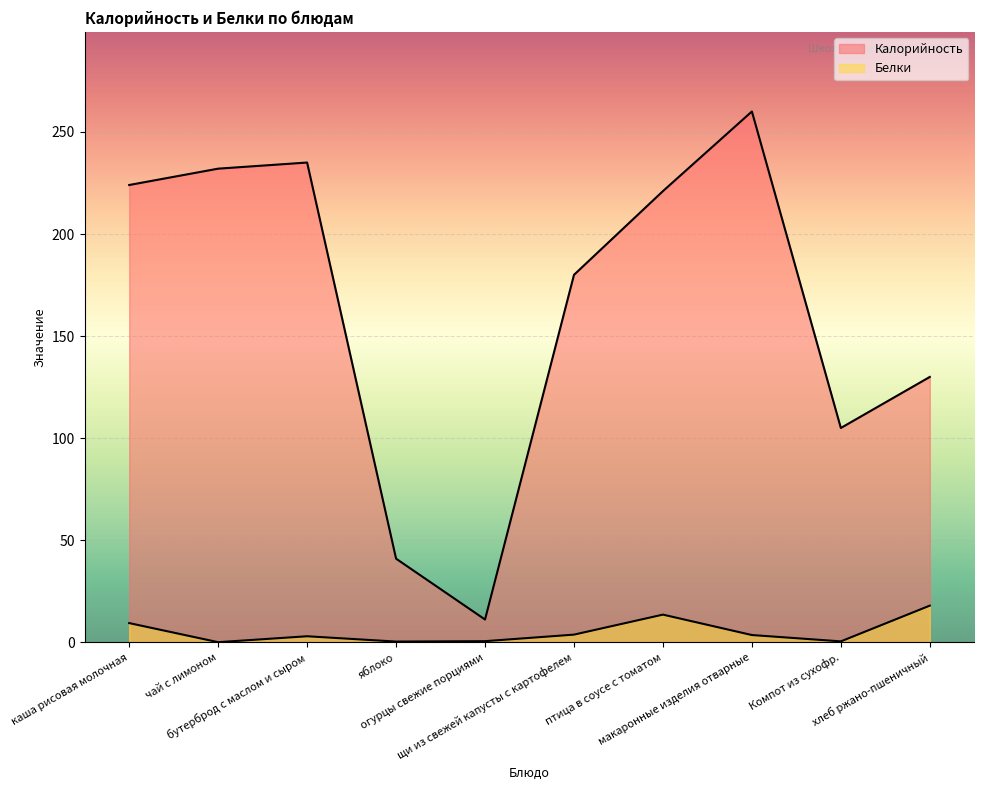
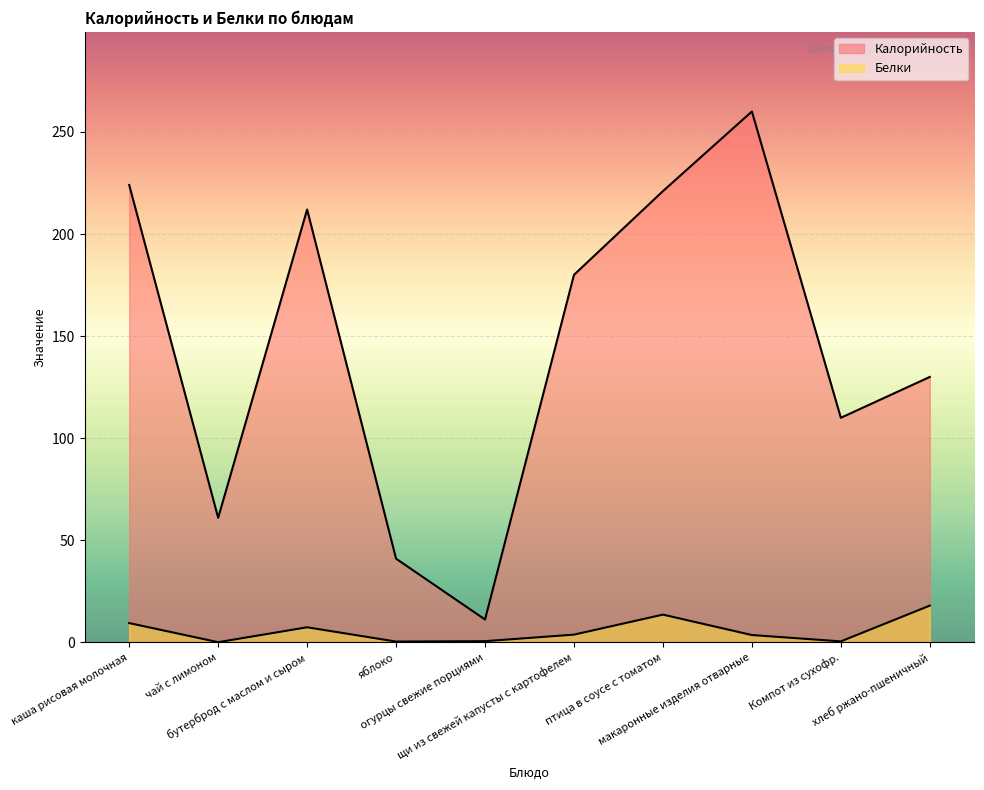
  {
    "Калорийность": {
      "каша рисовая молочная": 224,
-     "чай с лимоном": 232,
-     "бутерброд с маслом и сыром": 235,
+     "чай с лимоном": 61,
+     "бутерброд с маслом и сыром": 212,
      "яблоко": 41,
      "огурцы свежие порциями": 11,
      "щи из свежей капусты с картофелем": 180,
      "птица в соусе с томатом": 221,
      "макаронные изделия отварные": 260,
-     "Компот из сухофр.": 105,
+     "Компот из сухофр.": 110,
      "хлеб ржано-пшеничный": 130
    },
    "Белки": {
      "каша рисовая молочная": 9,
      "чай с лимоном": 0,
-     "бутерброд с маслом и сыром": 3,
+     "бутерброд с маслом и сыром": 7,
      "яблоко": 0,
      "огурцы свежие порциями": 1,
      "щи из свежей капусты с картофелем": 4,
      "птица в соусе с томатом": 14,
      "макаронные изделия отварные": 4,
      "Компот из сухофр.": 1,
      "хлеб ржано-пшеничный": 18
    }
  }
